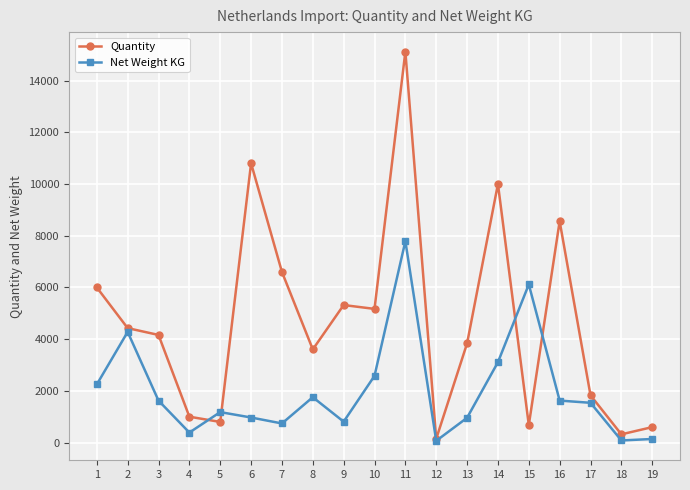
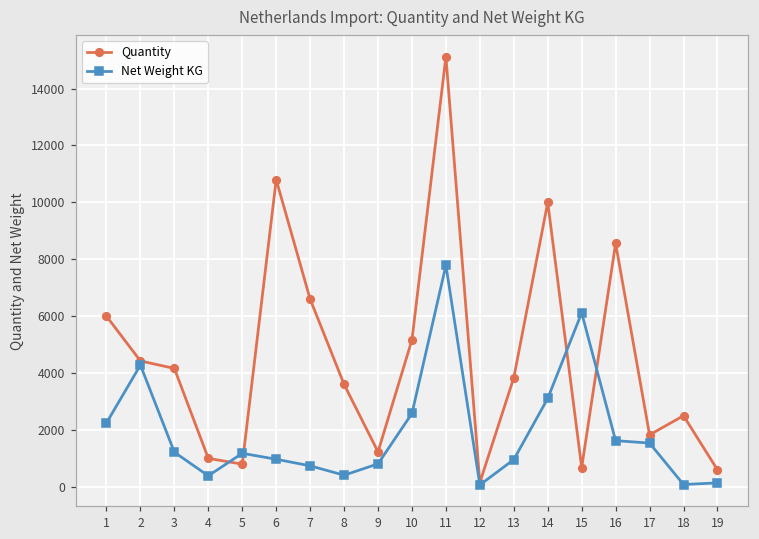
  {
    "Quantity": {
      "1": 6000,
      "2": 4400,
      "3": 4200,
      "4": 1000,
      "5": 800,
      "6": 10800,
      "7": 6600,
      "8": 3600,
-     "9": 5300,
+     "9": 1200,
      "10": 5200,
      "11": 15100,
      "13": 3800,
      "14": 10000,
      "15": 700,
      "16": 8600,
      "17": 1800,
-     "18": 300,
+     "18": 2500,
      "19": 600
    },
    "Net Weight KG": {
      "1": 2300,
      "2": 4300,
-     "3": 1600,
+     "3": 1200,
      "4": 400,
      "5": 1200,
      "6": 1000,
      "7": 700,
-     "8": 1800,
+     "8": 400,
      "9": 800,
      "10": 2600,
      "11": 7800,
      "13": 1000,
      "14": 3100,
      "15": 6100,
      "16": 1600,
      "17": 1500,
      "18": 100,
      "19": 100
    }
  }
